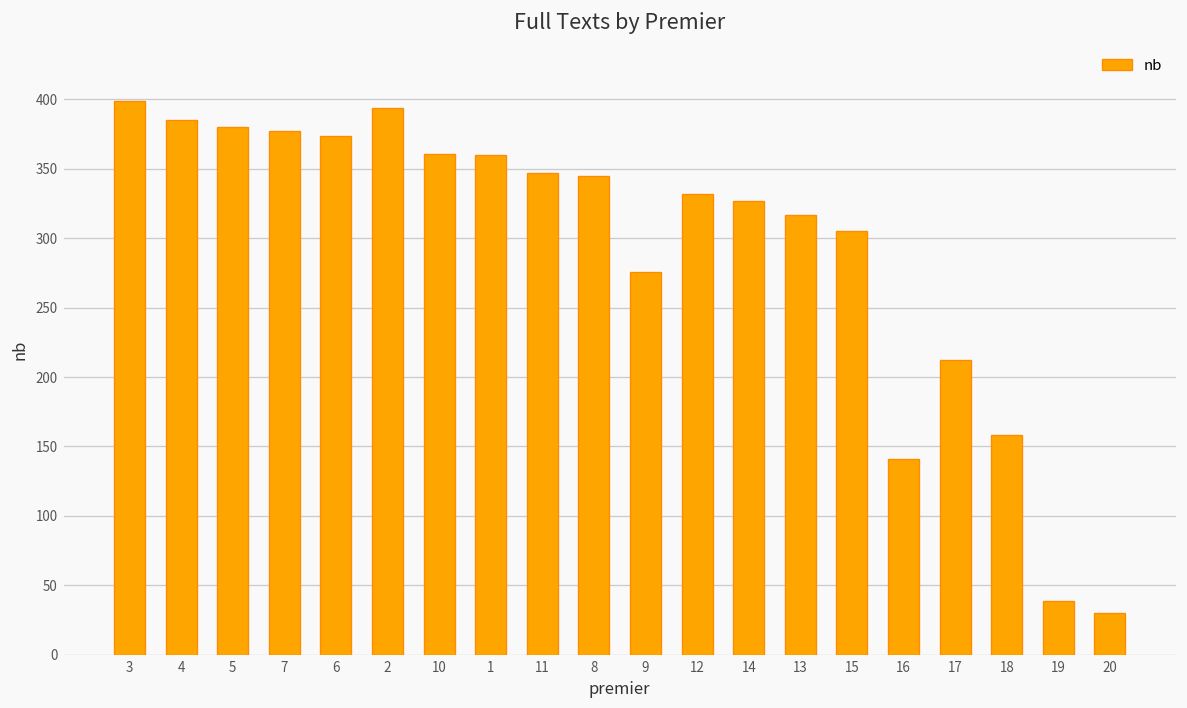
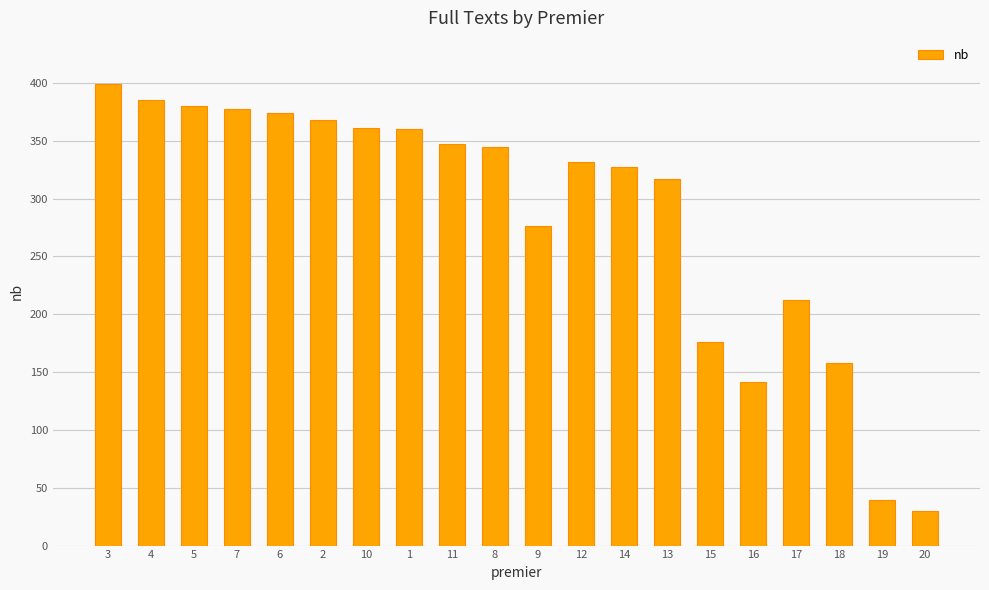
  {
    "3": 399,
    "4": 385,
    "5": 380,
    "7": 377,
    "6": 374,
-   "2": 394,
+   "2": 368,
    "10": 361,
    "1": 360,
    "11": 347,
    "8": 345,
    "9": 276,
    "12": 332,
    "14": 327,
    "13": 317,
-   "15": 305,
+   "15": 176,
    "16": 141,
    "17": 212,
    "18": 158,
    "19": 39,
    "20": 30
  }
